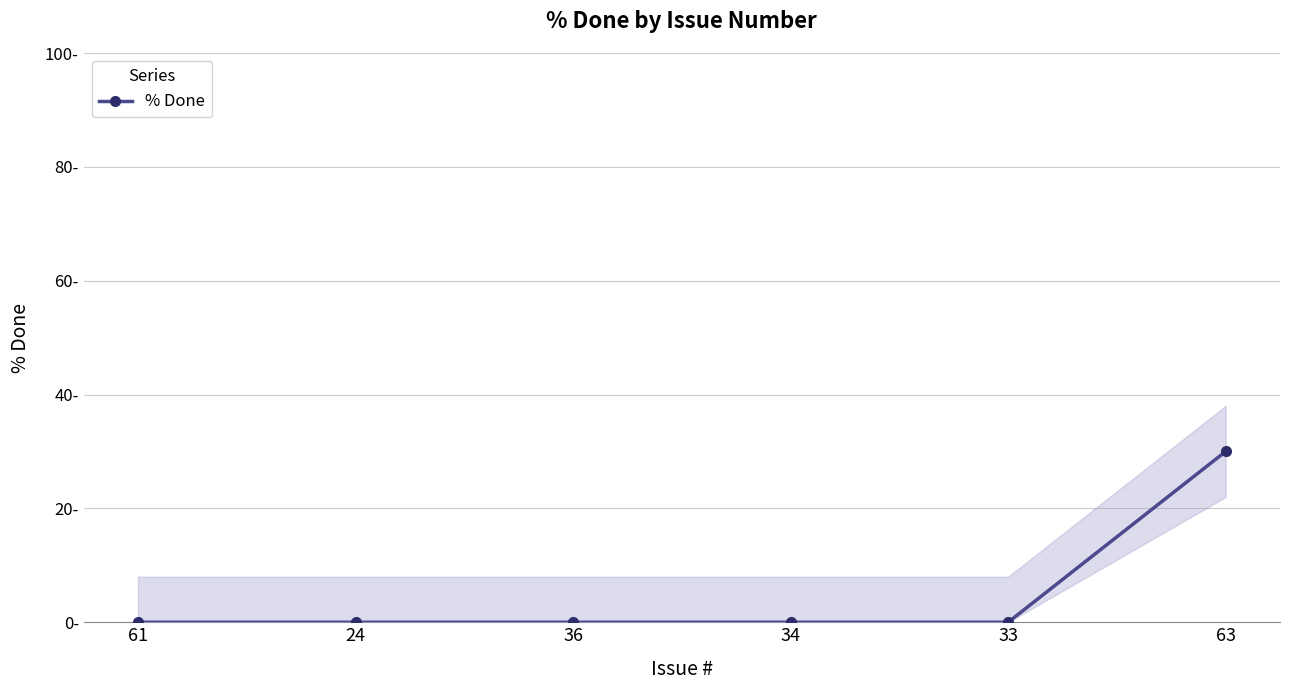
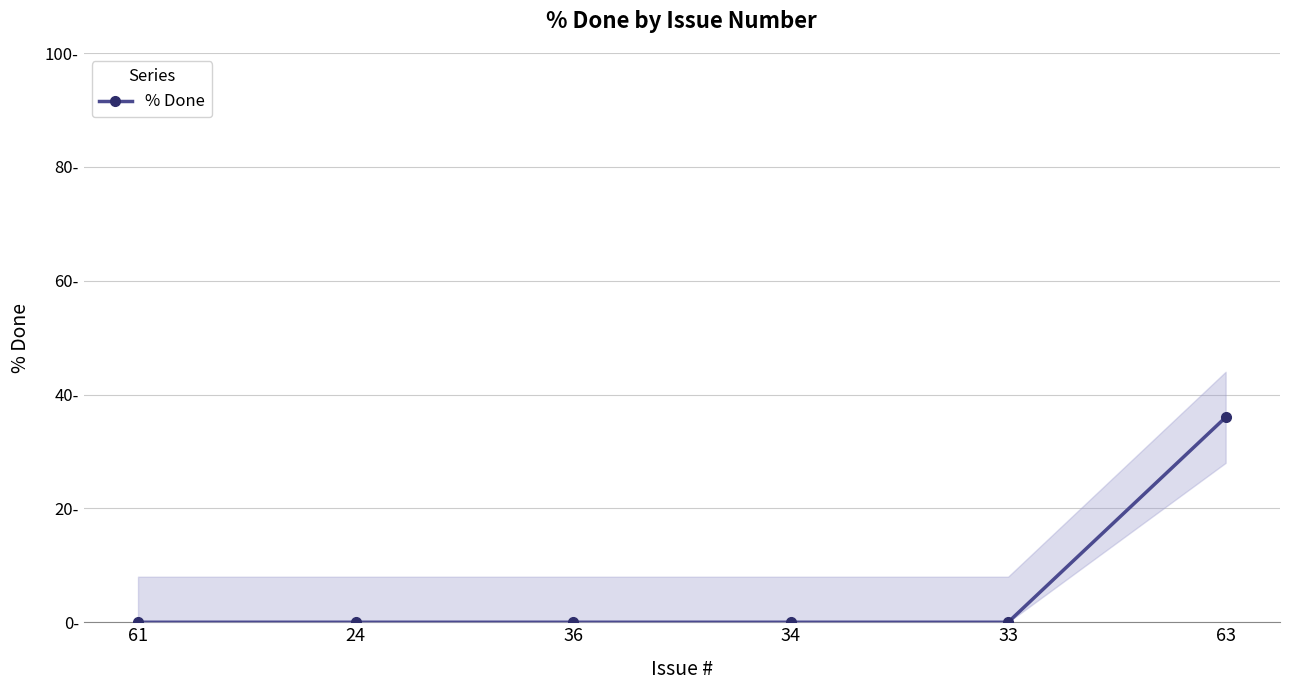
  {
    "% Done": {
      "61": "0-",
      "24": "0-",
      "36": "0-",
      "34": "0-",
      "33": "0-",
-     "63": "30-"
+     "63": "36-"
    }
  }
